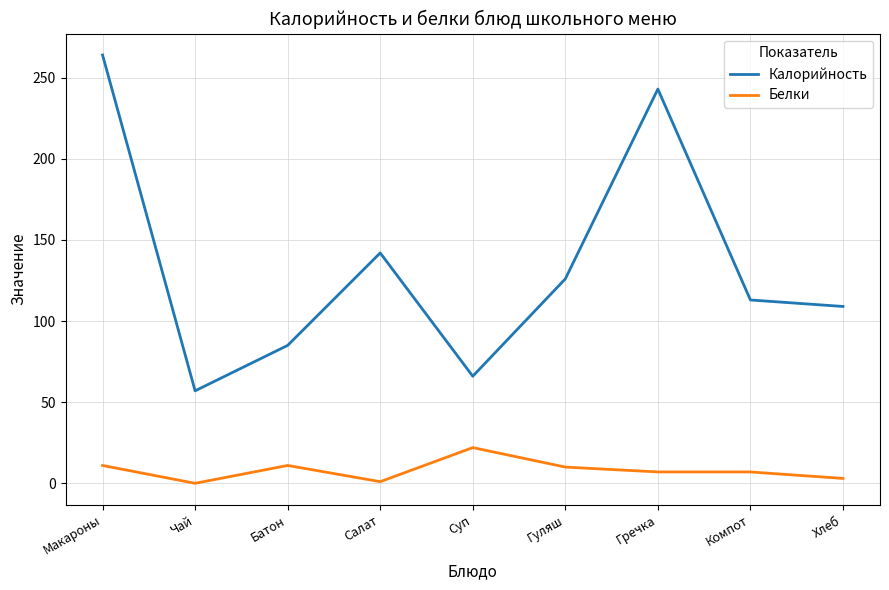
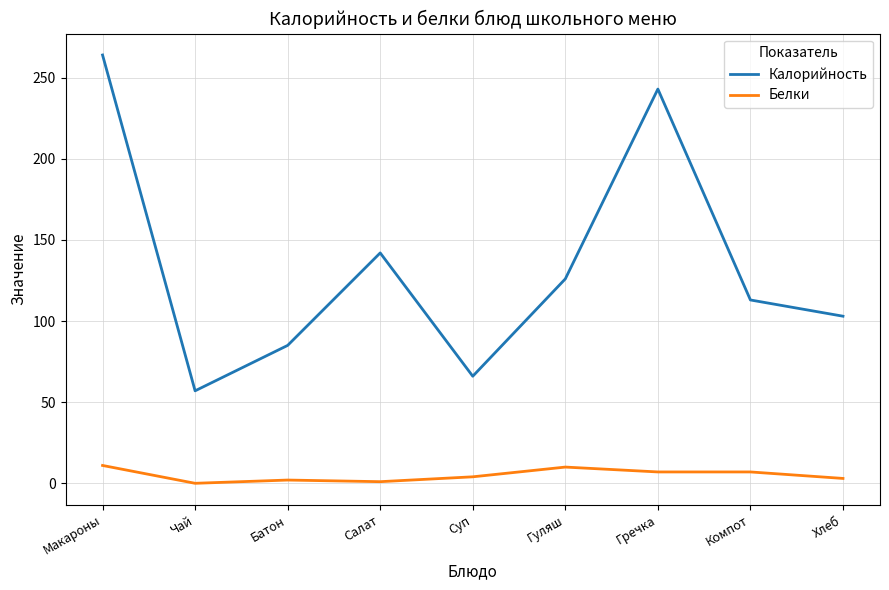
  {
    "Калорийность": {
      "Макароны": 264,
      "Чай": 57,
      "Батон": 85,
      "Салат": 142,
      "Суп": 66,
      "Гуляш": 126,
      "Гречка": 243,
      "Компот": 113,
-     "Хлеб": 109
+     "Хлеб": 103
    },
    "Белки": {
      "Макароны": 11,
      "Чай": 0,
-     "Батон": 11,
+     "Батон": 2,
      "Салат": 1,
-     "Суп": 22,
+     "Суп": 4,
      "Гуляш": 10,
      "Гречка": 7,
      "Компот": 7,
      "Хлеб": 3
    }
  }
